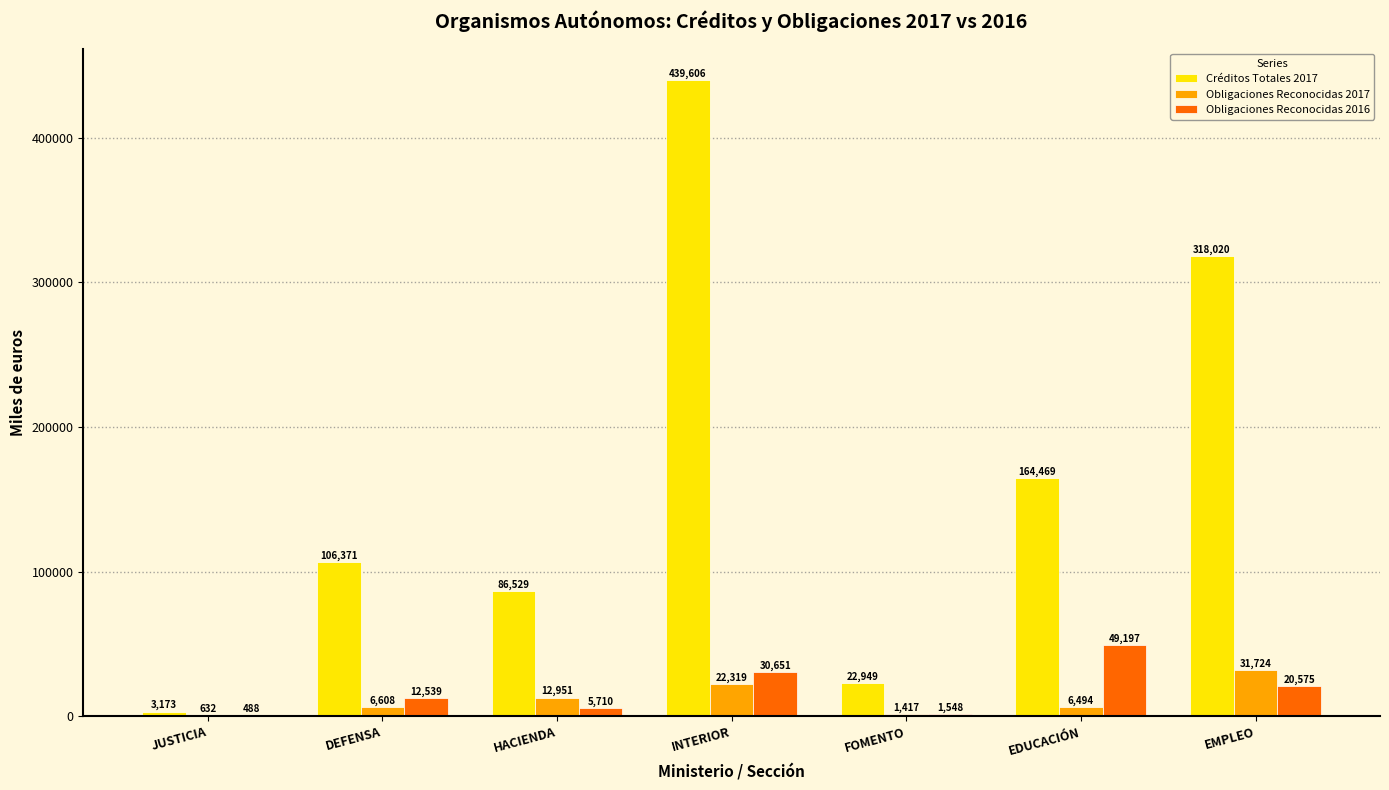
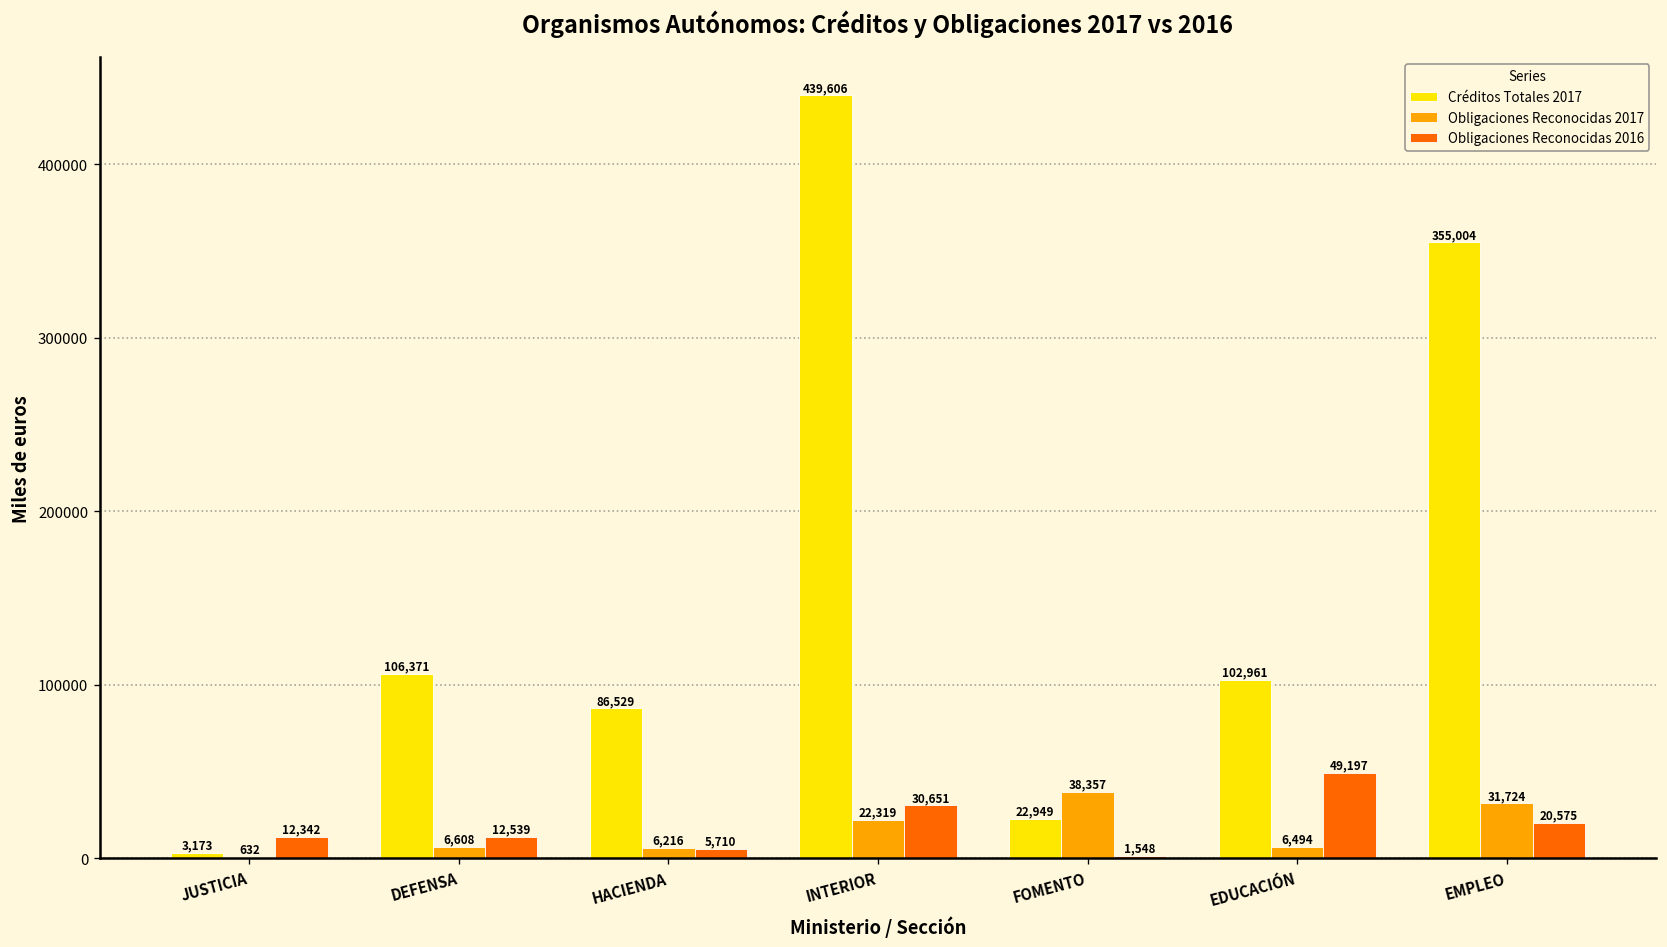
  {
    "Créditos Totales 2017": {
      "JUSTICIA": "3,173",
      "DEFENSA": "106,371",
      "HACIENDA": "86,529",
      "INTERIOR": "439,606",
      "FOMENTO": "22,949",
-     "EDUCACIÓN": "164,469",
-     "EMPLEO": "318,020"
+     "EDUCACIÓN": "102,961",
+     "EMPLEO": "355,004"
    },
    "Obligaciones Reconocidas 2017": {
      "JUSTICIA": "632",
      "DEFENSA": "6,608",
-     "HACIENDA": "12,951",
+     "HACIENDA": "6,216",
      "INTERIOR": "22,319",
-     "FOMENTO": "1,417",
+     "FOMENTO": "38,357",
      "EDUCACIÓN": "6,494",
      "EMPLEO": "31,724"
    },
    "Obligaciones Reconocidas 2016": {
-     "JUSTICIA": "488",
+     "JUSTICIA": "12,342",
      "DEFENSA": "12,539",
      "HACIENDA": "5,710",
      "INTERIOR": "30,651",
      "FOMENTO": "1,548",
      "EDUCACIÓN": "49,197",
      "EMPLEO": "20,575"
    }
  }
